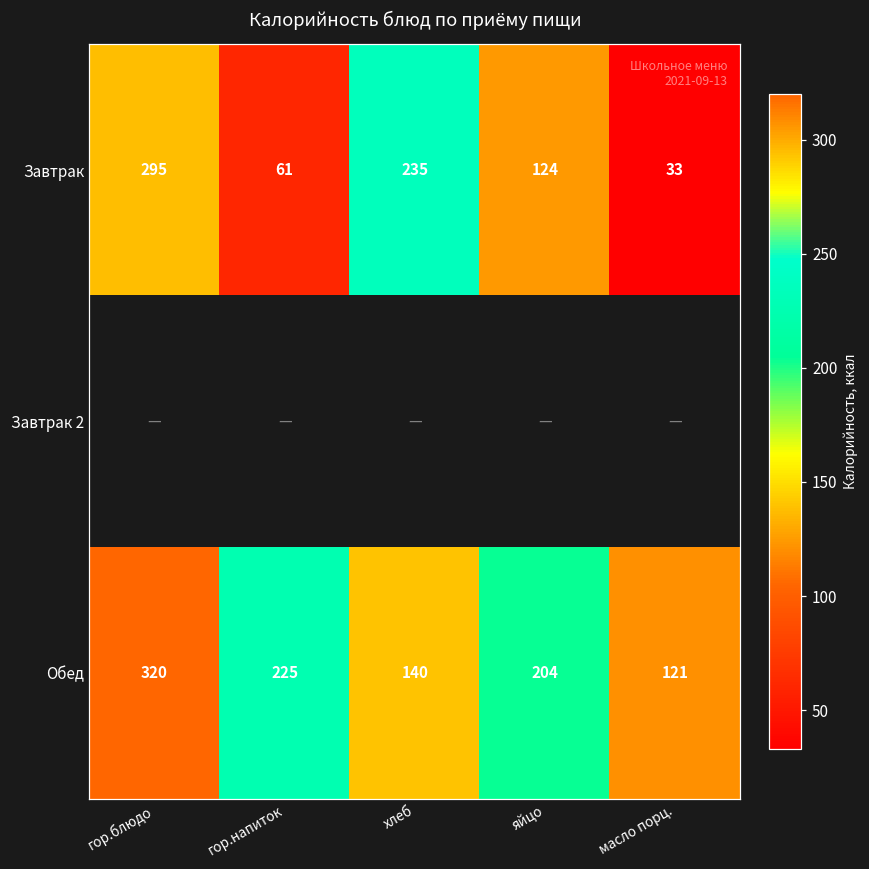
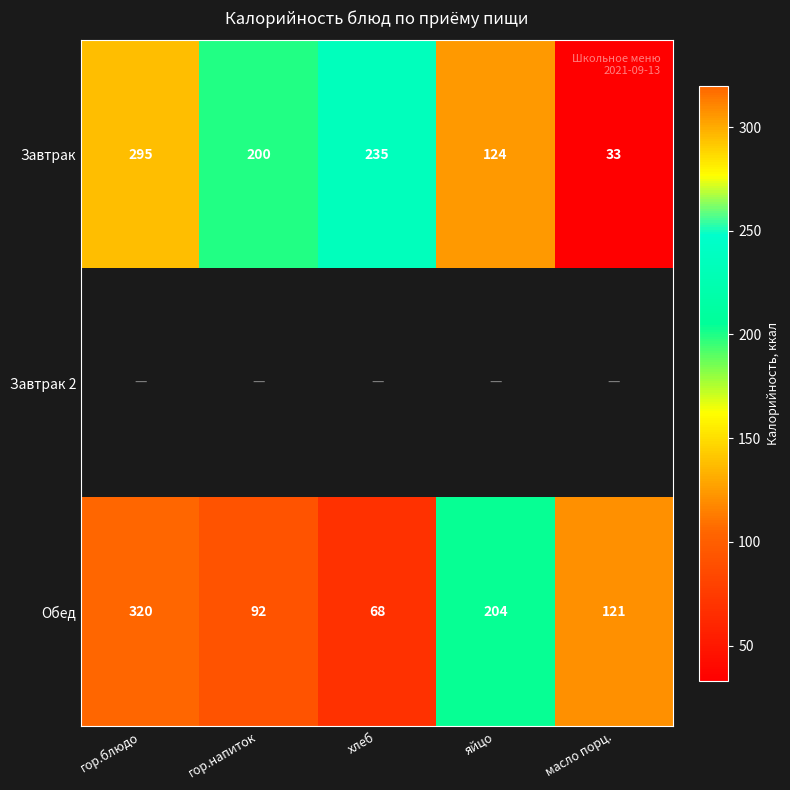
  {
    "Завтрак": {
      "гор.блюдо": 295,
-     "гор.напиток": 61,
+     "гор.напиток": 200,
      "хлеб": 235,
      "яйцо": 124
    },
    "Обед": {
      "гор.блюдо": 320,
-     "гор.напиток": 225,
-     "хлеб": 140,
+     "гор.напиток": 92,
+     "хлеб": 68,
      "яйцо": 204,
      "масло порц.": 121
    }
  }
